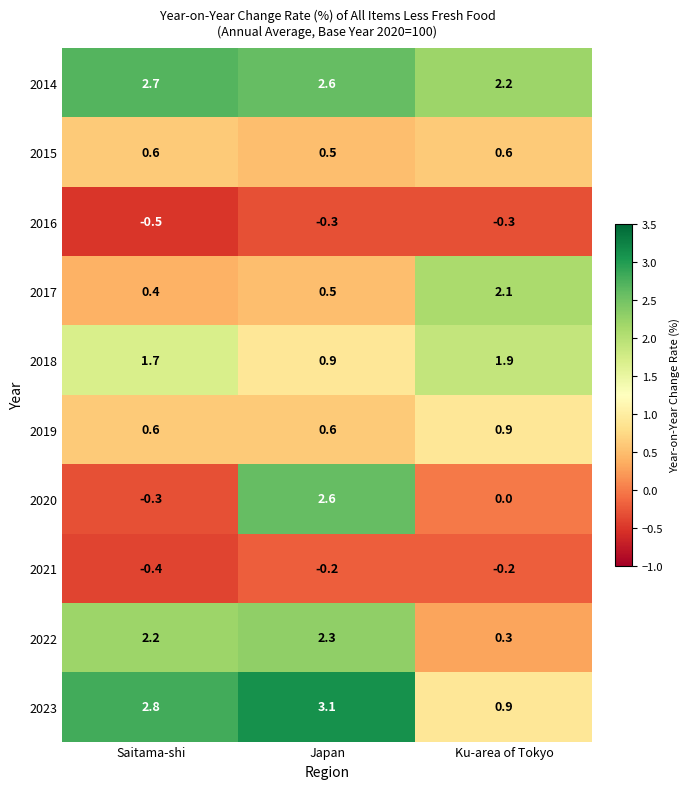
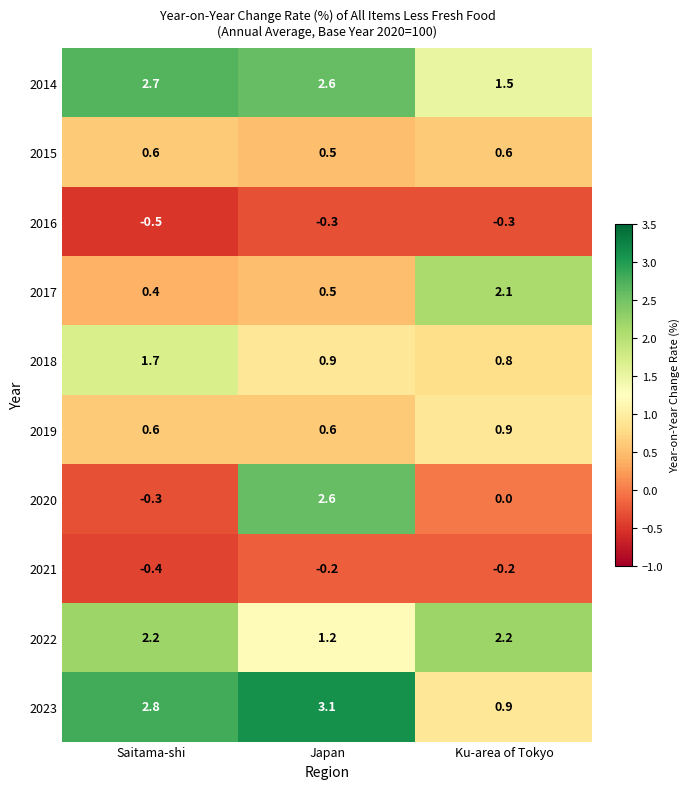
  {
    "2014": {
      "Saitama-shi": 2.7,
      "Japan": 2.6,
-     "Ku-area of Tokyo": 2.2
+     "Ku-area of Tokyo": 1.5
    },
    "2015": {
      "Saitama-shi": 0.6,
      "Japan": 0.5,
      "Ku-area of Tokyo": 0.6
    },
    "2016": {
      "Saitama-shi": -0.5,
      "Japan": -0.3,
      "Ku-area of Tokyo": -0.3
    },
    "2017": {
      "Saitama-shi": 0.4,
      "Japan": 0.5,
      "Ku-area of Tokyo": 2.1
    },
    "2018": {
      "Saitama-shi": 1.7,
      "Japan": 0.9,
-     "Ku-area of Tokyo": 1.9
+     "Ku-area of Tokyo": 0.8
    },
    "2019": {
      "Saitama-shi": 0.6,
      "Japan": 0.6,
      "Ku-area of Tokyo": 0.9
    },
    "2020": {
      "Saitama-shi": -0.3,
      "Japan": 2.6,
      "Ku-area of Tokyo": 0.0
    },
    "2021": {
      "Saitama-shi": -0.4,
      "Japan": -0.2,
      "Ku-area of Tokyo": -0.2
    },
    "2022": {
      "Saitama-shi": 2.2,
-     "Japan": 2.3,
-     "Ku-area of Tokyo": 0.3
+     "Japan": 1.2,
+     "Ku-area of Tokyo": 2.2
    },
    "2023": {
      "Saitama-shi": 2.8,
      "Japan": 3.1,
      "Ku-area of Tokyo": 0.9
    }
  }
